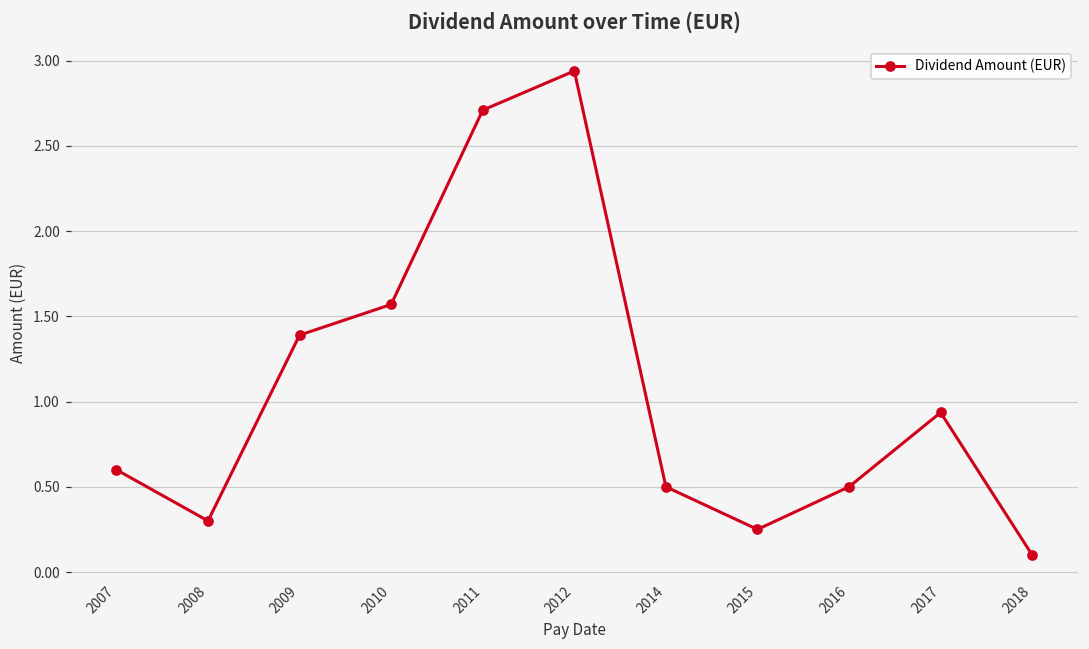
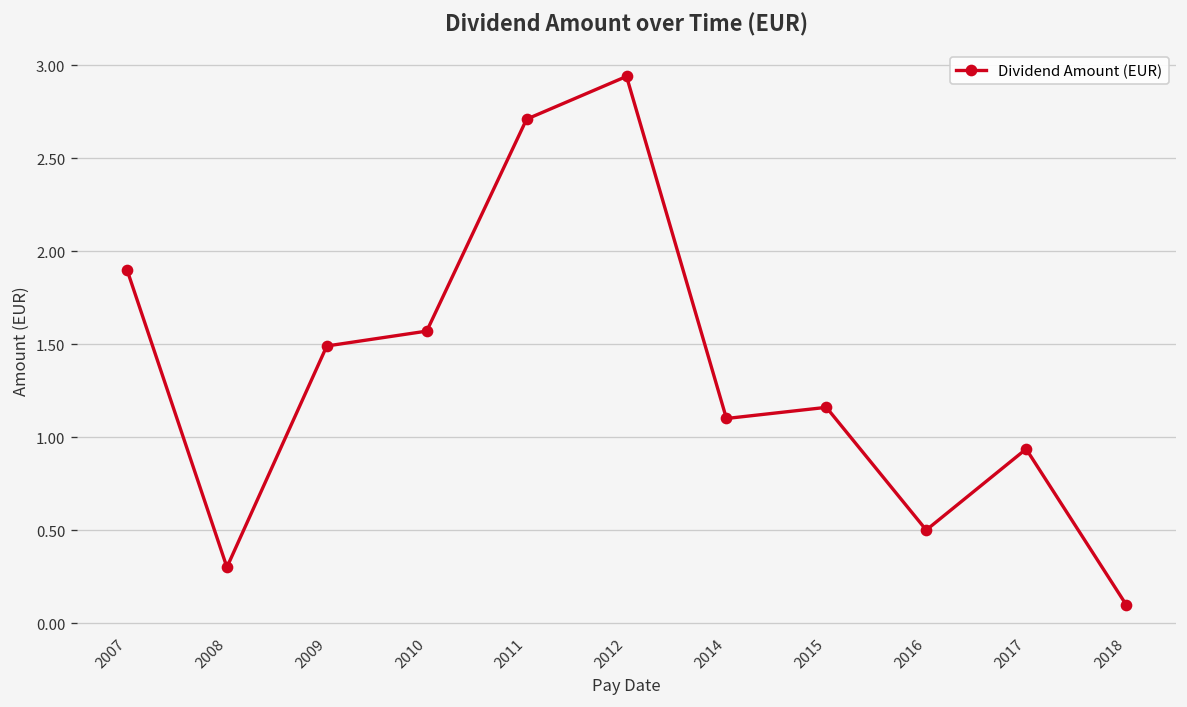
  {
-   "2007": 0.6,
+   "2007": 1.9,
    "2008": 0.30,
-   "2009": 1.39,
+   "2009": 1.49,
    "2010": 1.57,
    "2011": 2.71,
    "2012": 2.94,
-   "2014": 0.5,
-   "2015": 0.25,
+   "2014": 1.1,
+   "2015": 1.16,
    "2016": 0.50,
    "2017": 0.94,
    "2018": 0.10
  }
